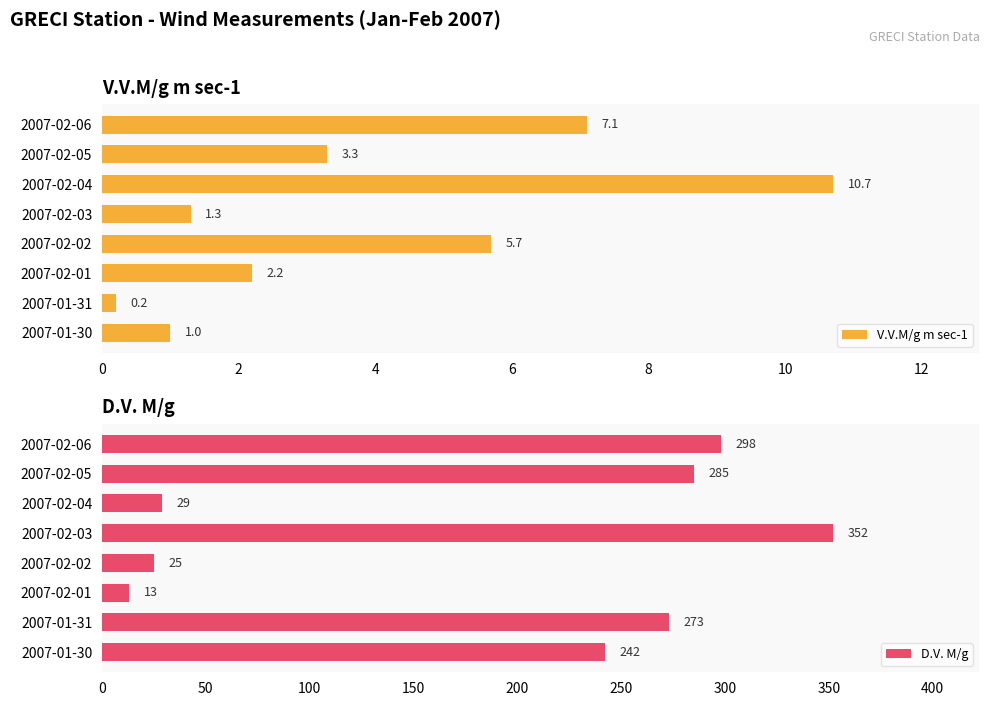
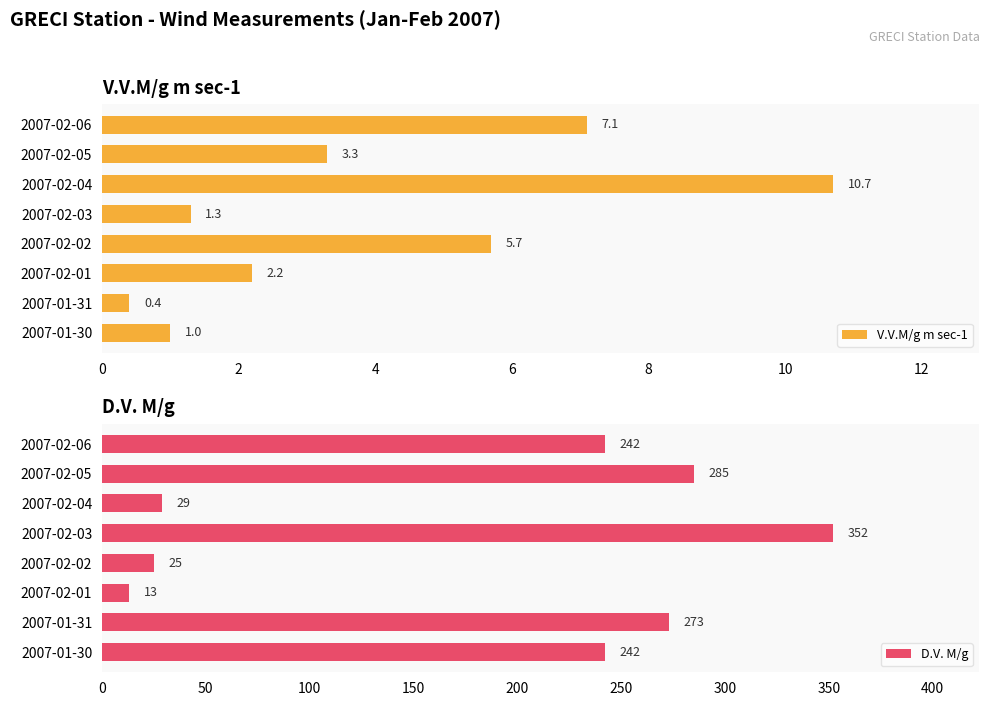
  {
    "V.V.M/g m sec-1": {
      "2007-02-06": 7.1,
      "2007-02-05": 3.3,
      "2007-02-04": 10.7,
      "2007-02-03": 1.3,
      "2007-02-02": 5.7,
      "2007-02-01": 2.2,
-     "2007-01-31": 0.2,
+     "2007-01-31": 0.4,
      "2007-01-30": 1.0
    },
    "D.V. M/g": {
-     "2007-02-06": 298,
+     "2007-02-06": 242,
      "2007-02-05": 285,
      "2007-02-04": 29,
      "2007-02-03": 352,
      "2007-02-02": 25,
      "2007-02-01": 13,
      "2007-01-31": 273,
      "2007-01-30": 242
    }
  }
